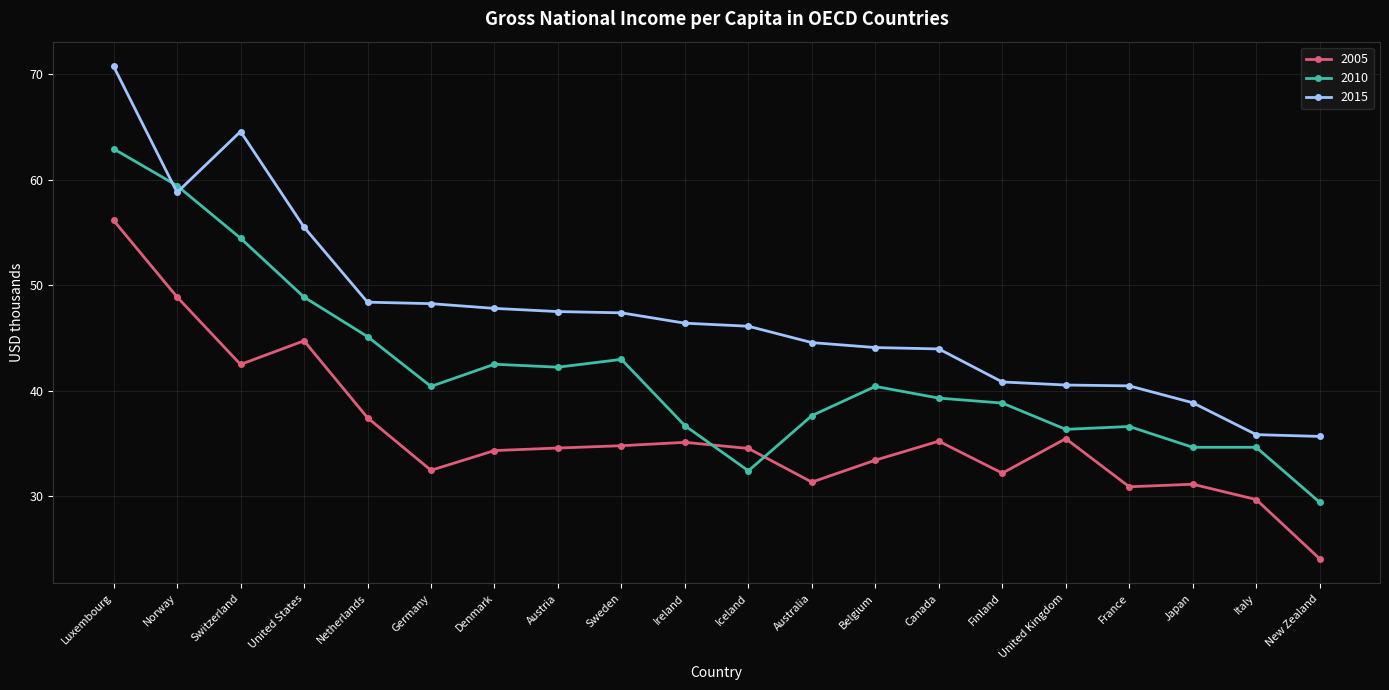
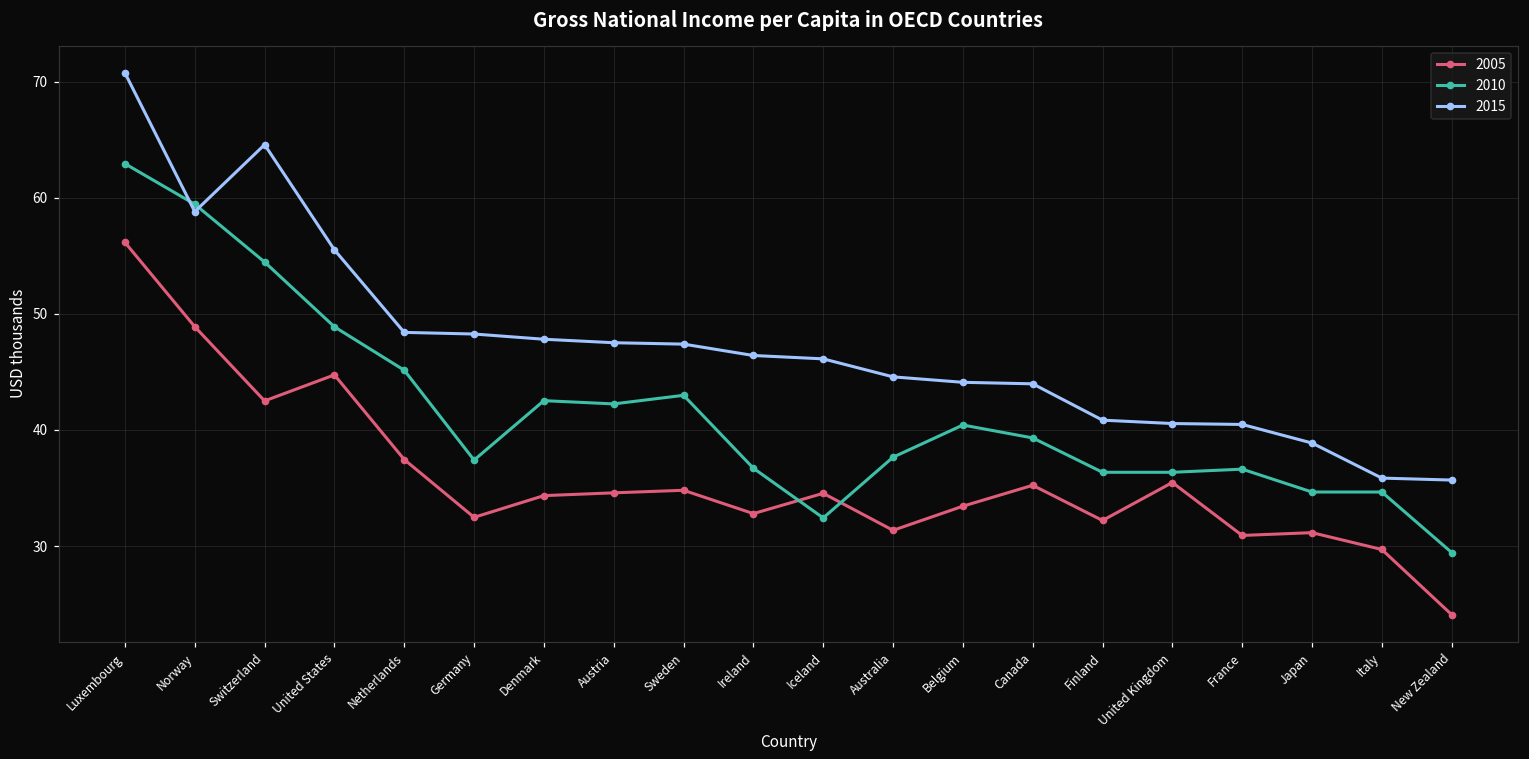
  {
    "2005": {
      "Luxembourg": 56.2,
      "Norway": 48.9,
      "Switzerland": 42.5,
      "United States": 44.7,
      "Netherlands": 37.5,
      "Germany": 32.5,
      "Denmark": 34.3,
      "Austria": 34.6,
      "Sweden": 34.8,
-     "Ireland": 35.1,
+     "Ireland": 32.8,
      "Iceland": 34.5,
      "Australia": 31.4,
      "Belgium": 33.4,
      "Canada": 35.2,
      "Finland": 32.2,
      "United Kingdom": 35.5,
      "France": 30.9,
      "Japan": 31.2,
      "Italy": 29.7,
      "New Zealand": 24.1
    },
    "2010": {
      "Luxembourg": 62.9,
      "Norway": 59.4,
      "Switzerland": 54.5,
      "United States": 48.9,
      "Netherlands": 45.1,
-     "Germany": 40.4,
+     "Germany": 37.4,
      "Denmark": 42.5,
      "Austria": 42.2,
      "Sweden": 43.0,
      "Ireland": 36.7,
      "Iceland": 32.4,
      "Australia": 37.7,
      "Belgium": 40.4,
      "Canada": 39.3,
-     "Finland": 38.8,
+     "Finland": 36.4,
      "United Kingdom": 36.4,
      "France": 36.6,
      "Japan": 34.7,
      "Italy": 34.7,
      "New Zealand": 29.4
    },
    "2015": {
      "Luxembourg": 70.8,
      "Norway": 58.8,
      "Switzerland": 64.6,
      "United States": 55.5,
      "Netherlands": 48.4,
      "Germany": 48.3,
      "Denmark": 47.8,
      "Austria": 47.5,
      "Sweden": 47.4,
      "Ireland": 46.4,
      "Iceland": 46.1,
      "Australia": 44.6,
      "Belgium": 44.1,
      "Canada": 44.0,
      "Finland": 40.8,
      "United Kingdom": 40.6,
      "France": 40.5,
      "Japan": 38.9,
      "Italy": 35.9,
      "New Zealand": 35.7
    }
  }
